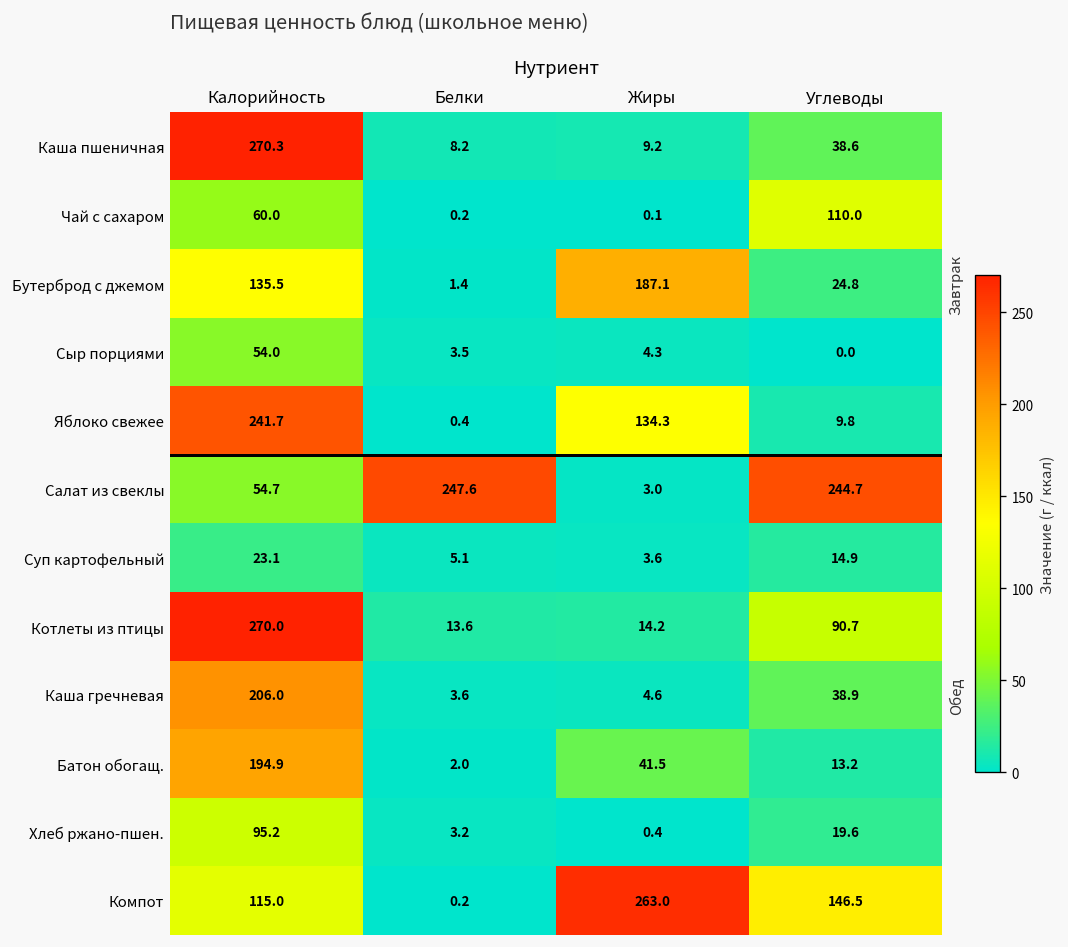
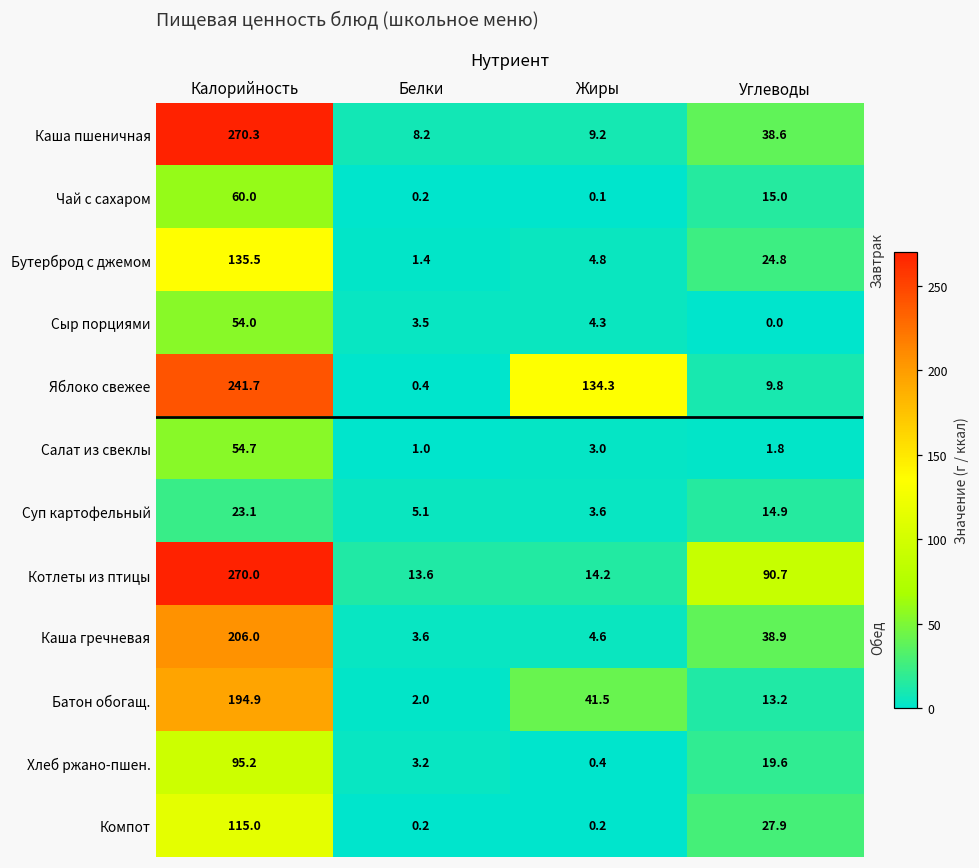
  {
    "Каша пшеничная": {
      "Калорийность": 270.3,
      "Белки": 8.2,
      "Жиры": 9.2,
      "Углеводы": 38.6
    },
    "Чай с сахаром": {
      "Калорийность": 60.0,
      "Белки": 0.2,
      "Жиры": 0.1,
-     "Углеводы": 110.0
+     "Углеводы": 15.0
    },
    "Бутерброд с джемом": {
      "Калорийность": 135.5,
      "Белки": 1.4,
-     "Жиры": 187.1,
+     "Жиры": 4.8,
      "Углеводы": 24.8
    },
    "Сыр порциями": {
      "Калорийность": 54.0,
      "Белки": 3.5,
      "Жиры": 4.3,
      "Углеводы": 0.0
    },
    "Яблоко свежее": {
      "Калорийность": 241.7,
      "Белки": 0.4,
      "Жиры": 134.3,
      "Углеводы": 9.8
    },
    "Салат из свеклы": {
      "Калорийность": 54.7,
-     "Белки": 247.6,
+     "Белки": 1.0,
      "Жиры": 3.0,
-     "Углеводы": 244.7
+     "Углеводы": 1.8
    },
    "Суп картофельный": {
      "Калорийность": 23.1,
      "Белки": 5.1,
      "Жиры": 3.6,
      "Углеводы": 14.9
    },
    "Котлеты из птицы": {
      "Калорийность": 270.0,
      "Белки": 13.6,
      "Жиры": 14.2,
      "Углеводы": 90.7
    },
    "Каша гречневая": {
      "Калорийность": 206.0,
      "Белки": 3.6,
      "Жиры": 4.6,
      "Углеводы": 38.9
    },
    "Батон обогащ.": {
      "Калорийность": 194.9,
      "Белки": 2.0,
      "Жиры": 41.5,
      "Углеводы": 13.2
    },
    "Хлеб ржано-пшен.": {
      "Калорийность": 95.2,
      "Белки": 3.2,
      "Жиры": 0.4,
      "Углеводы": 19.6
    },
    "Компот": {
      "Калорийность": 115.0,
      "Белки": 0.2,
-     "Жиры": 263.0,
-     "Углеводы": 146.5
+     "Жиры": 0.2,
+     "Углеводы": 27.9
    }
  }
